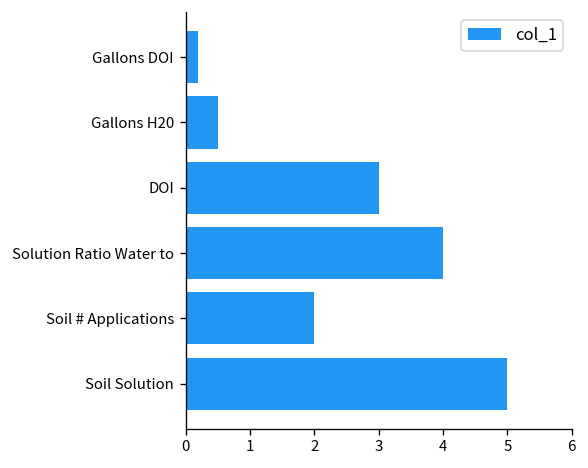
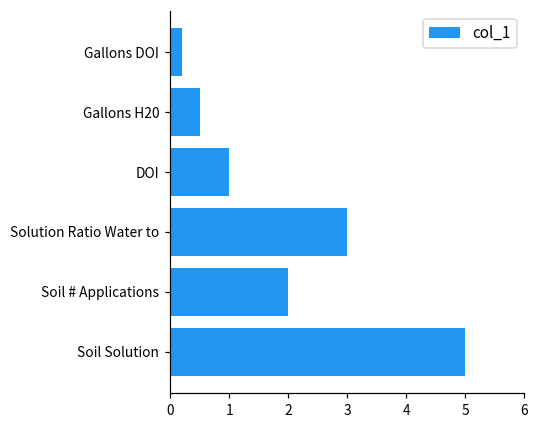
  {
    "Gallons DOI": 0.2,
    "Gallons H20": 0.5,
-   "DOI": 3,
-   "Solution Ratio Water to": 4,
+   "DOI": 1,
+   "Solution Ratio Water to": 3,
    "Soil # Applications": 2,
    "Soil Solution": 5
  }
